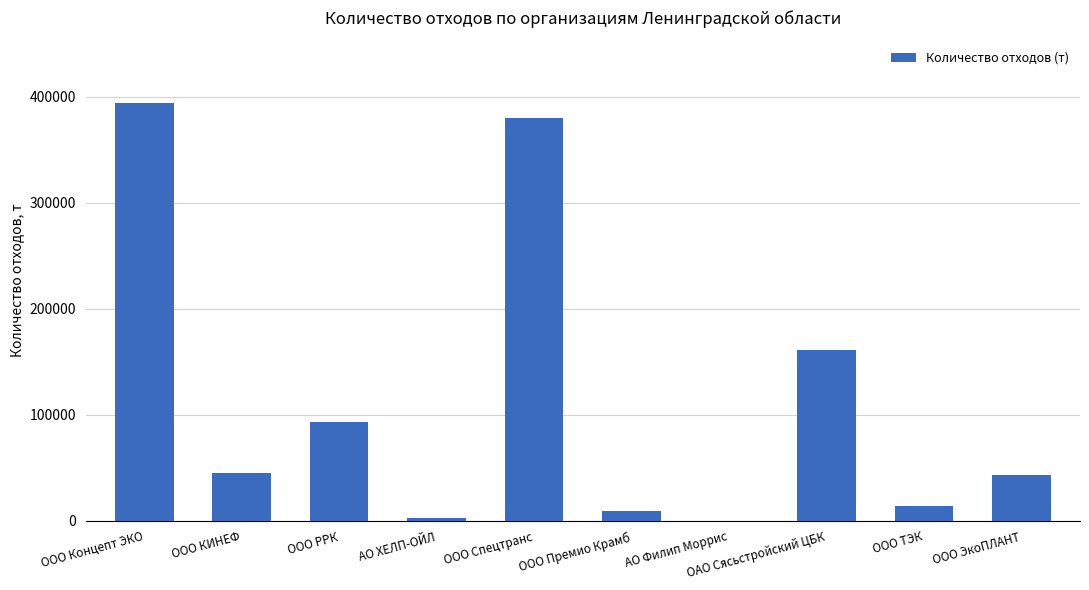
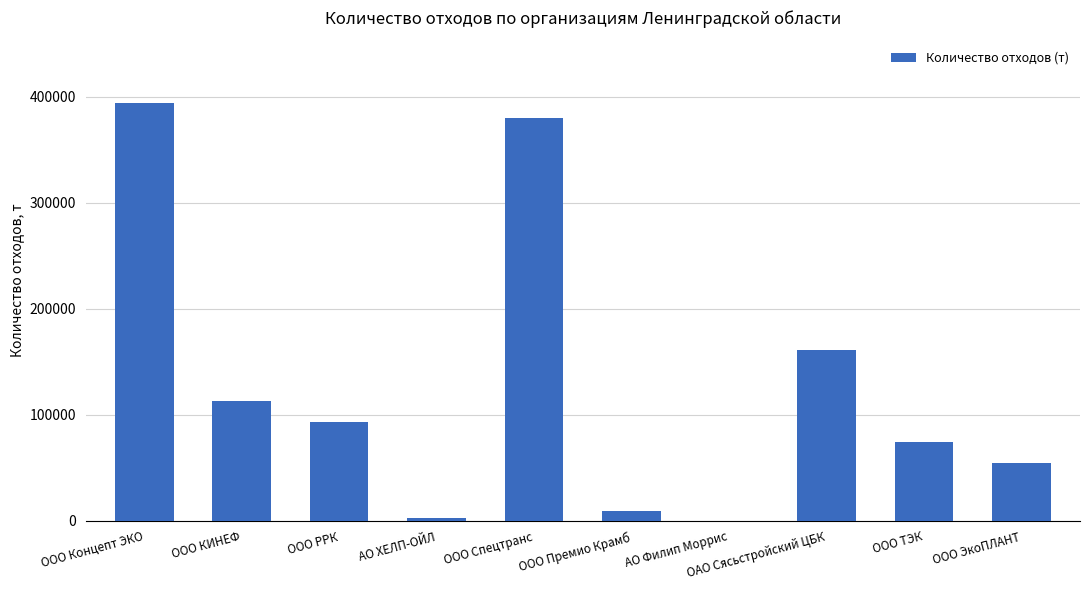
  {
    "ООО Концепт ЭКО": 394000,
-   "ООО КИНЕФ": 45000,
+   "ООО КИНЕФ": 113000,
    "ООО РРК": 93000,
    "ООО Спецтранс": 380000,
    "ООО Премио Крамб": 10000,
    "ОАО Сясьстройский ЦБК": 161000,
-   "ООО ТЭК": 14000,
-   "ООО ЭкоПЛАНТ": 44000
+   "ООО ТЭК": 74000,
+   "ООО ЭкоПЛАНТ": 55000
  }
